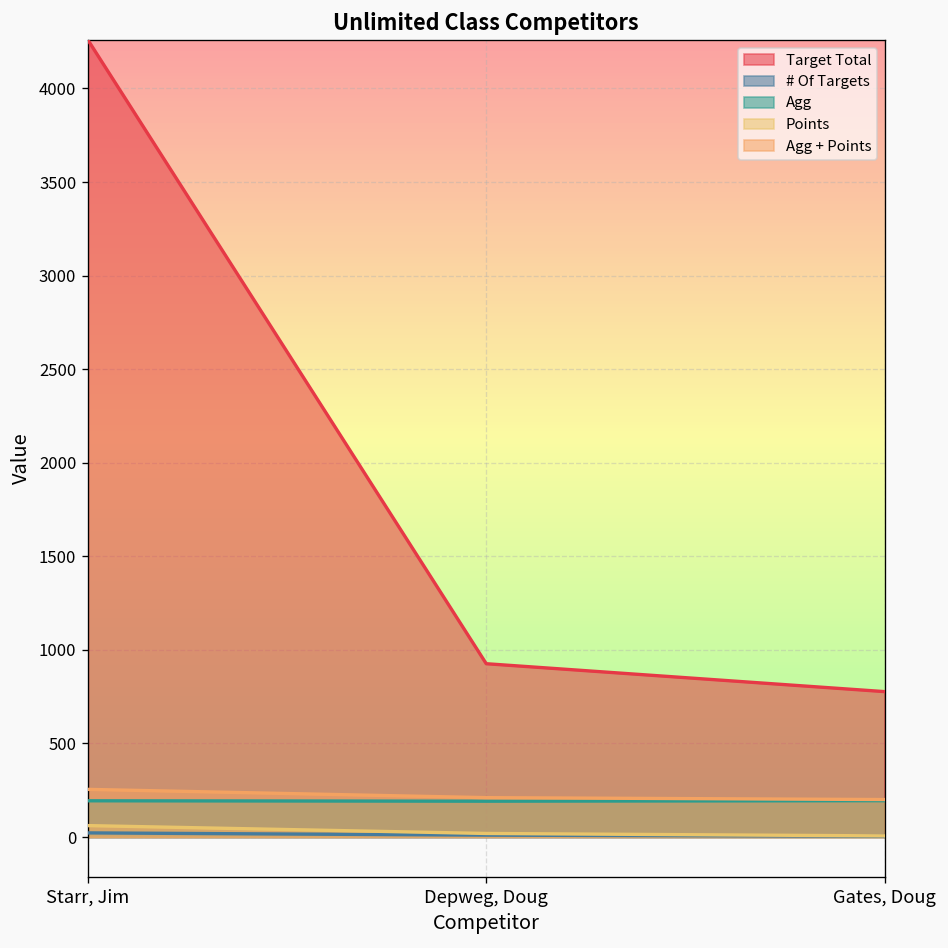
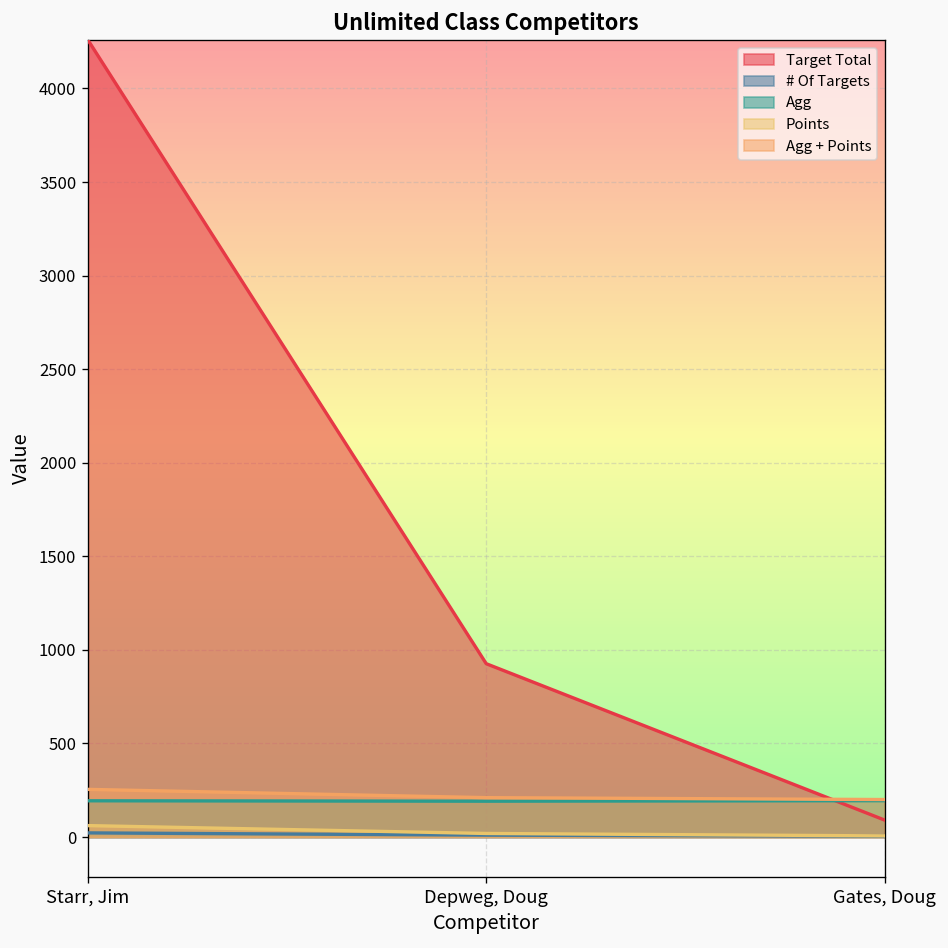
  {
    "Target Total": {
      "Starr, Jim": 4260,
      "Depweg, Doug": 930,
-     "Gates, Doug": 780
+     "Gates, Doug": 90
    }
  }
